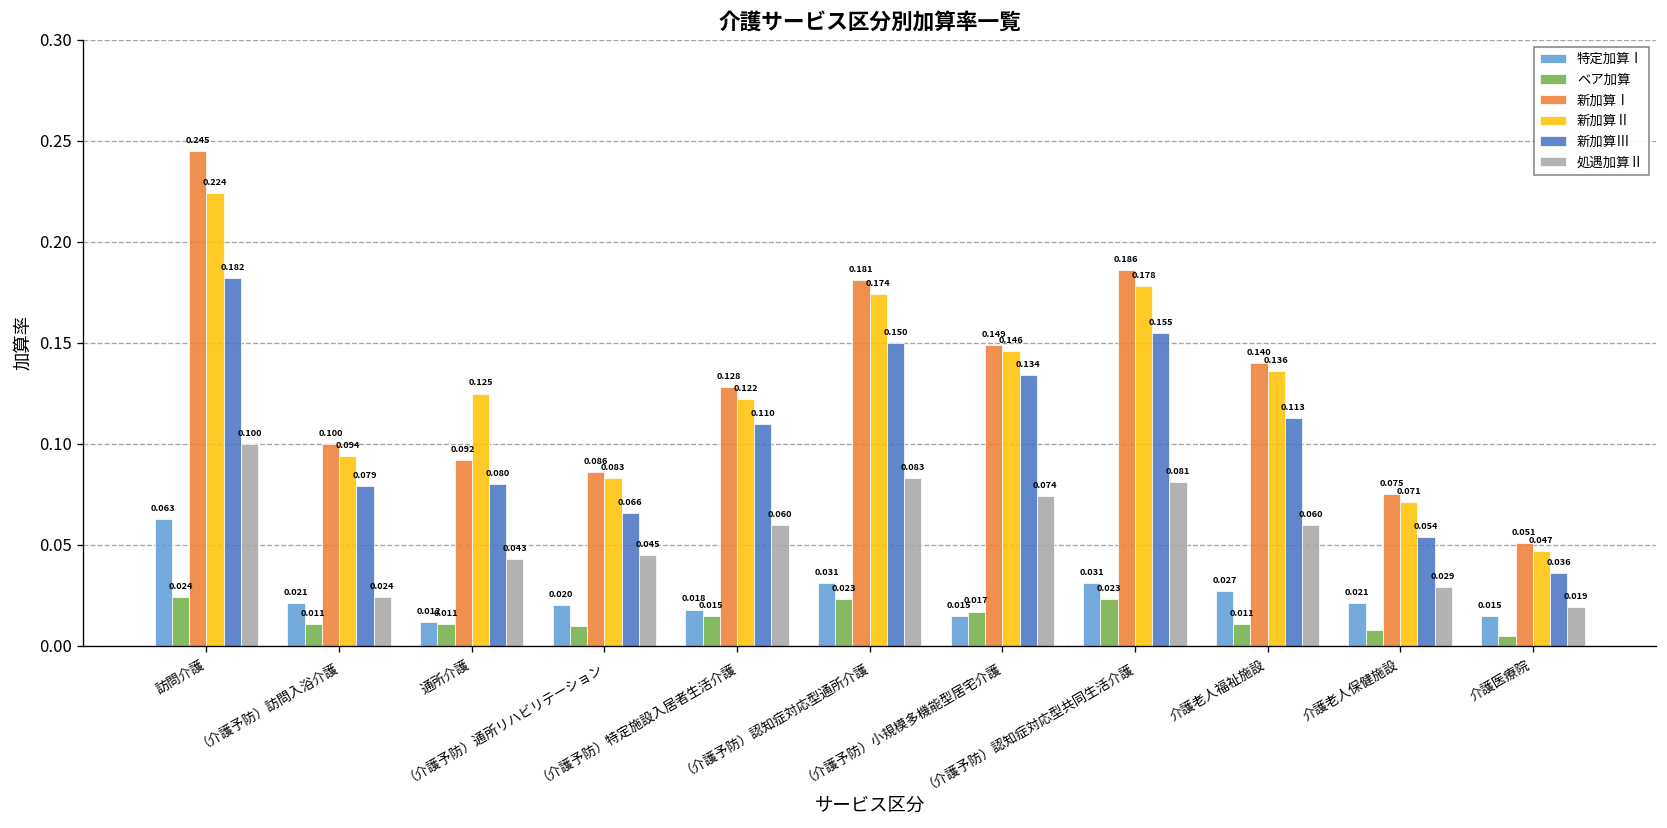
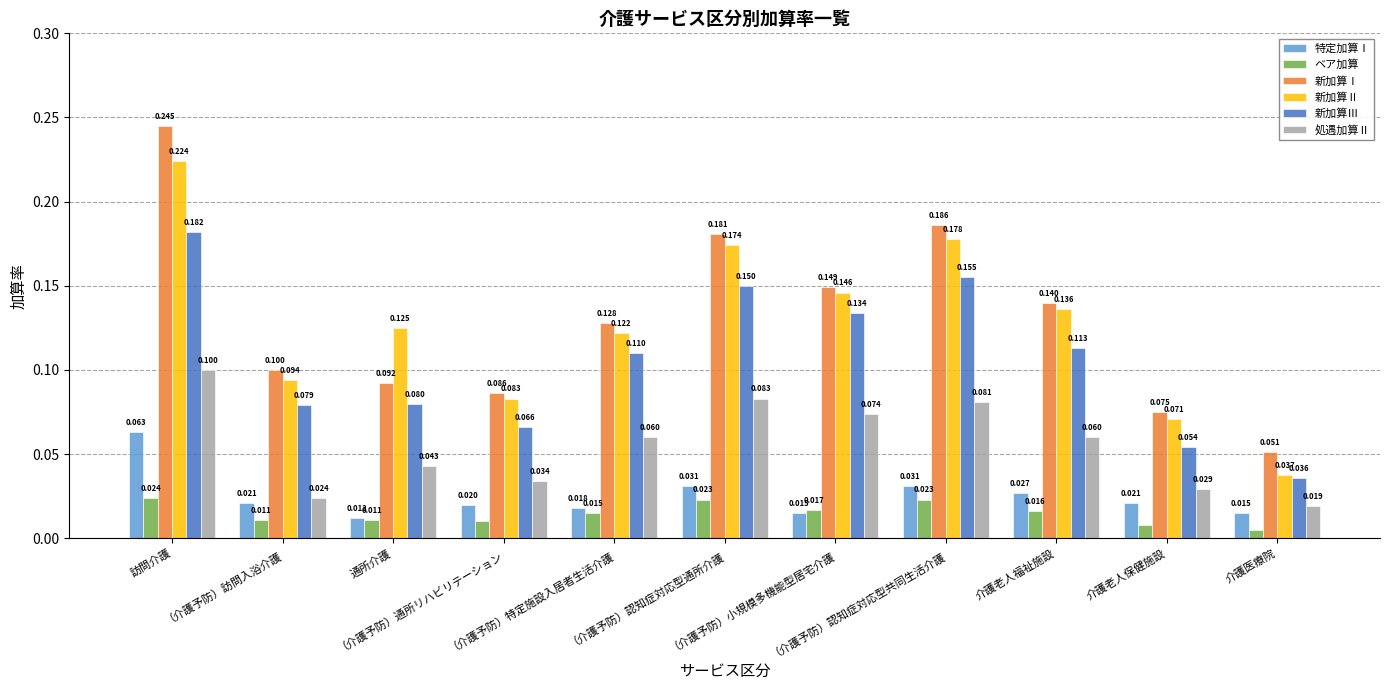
  {
    "ベア加算": {
      "訪問介護": 0.024,
      "（介護予防）訪問入浴介護": 0.011,
      "（介護予防）特定施設入居者生活介護": 0.015,
      "（介護予防）認知症対応型通所介護": 0.023,
      "（介護予防）認知症対応型共同生活介護": 0.023,
-     "介護老人福祉施設": 0.011
+     "介護老人福祉施設": 0.016
    },
    "新加算Ⅰ": {
      "訪問介護": 0.245,
      "（介護予防）訪問入浴介護": 0.100,
      "通所介護": 0.092,
      "（介護予防）通所リハビリテーション": 0.086,
      "（介護予防）特定施設入居者生活介護": 0.128,
      "（介護予防）認知症対応型通所介護": 0.181,
      "（介護予防）小規模多機能型居宅介護": 0.149,
      "（介護予防）認知症対応型共同生活介護": 0.186,
      "介護老人福祉施設": 0.140,
      "介護老人保健施設": 0.075,
      "介護医療院": 0.051
    },
    "新加算Ⅱ": {
      "訪問介護": 0.224,
      "（介護予防）訪問入浴介護": 0.094,
      "通所介護": 0.125,
      "（介護予防）通所リハビリテーション": 0.083,
      "（介護予防）特定施設入居者生活介護": 0.122,
      "（介護予防）認知症対応型通所介護": 0.174,
      "（介護予防）小規模多機能型居宅介護": 0.146,
      "（介護予防）認知症対応型共同生活介護": 0.178,
      "介護老人福祉施設": 0.136,
      "介護老人保健施設": 0.071,
-     "介護医療院": 0.047
+     "介護医療院": 0.037
    },
    "処遇加算Ⅱ": {
      "訪問介護": 0.100,
      "（介護予防）訪問入浴介護": 0.024,
      "通所介護": 0.043,
-     "（介護予防）通所リハビリテーション": 0.045,
+     "（介護予防）通所リハビリテーション": 0.034,
      "（介護予防）特定施設入居者生活介護": 0.060,
      "（介護予防）認知症対応型通所介護": 0.083,
      "（介護予防）小規模多機能型居宅介護": 0.074,
      "（介護予防）認知症対応型共同生活介護": 0.081,
      "介護老人福祉施設": 0.060,
      "介護老人保健施設": 0.029,
      "介護医療院": 0.019
    }
  }
